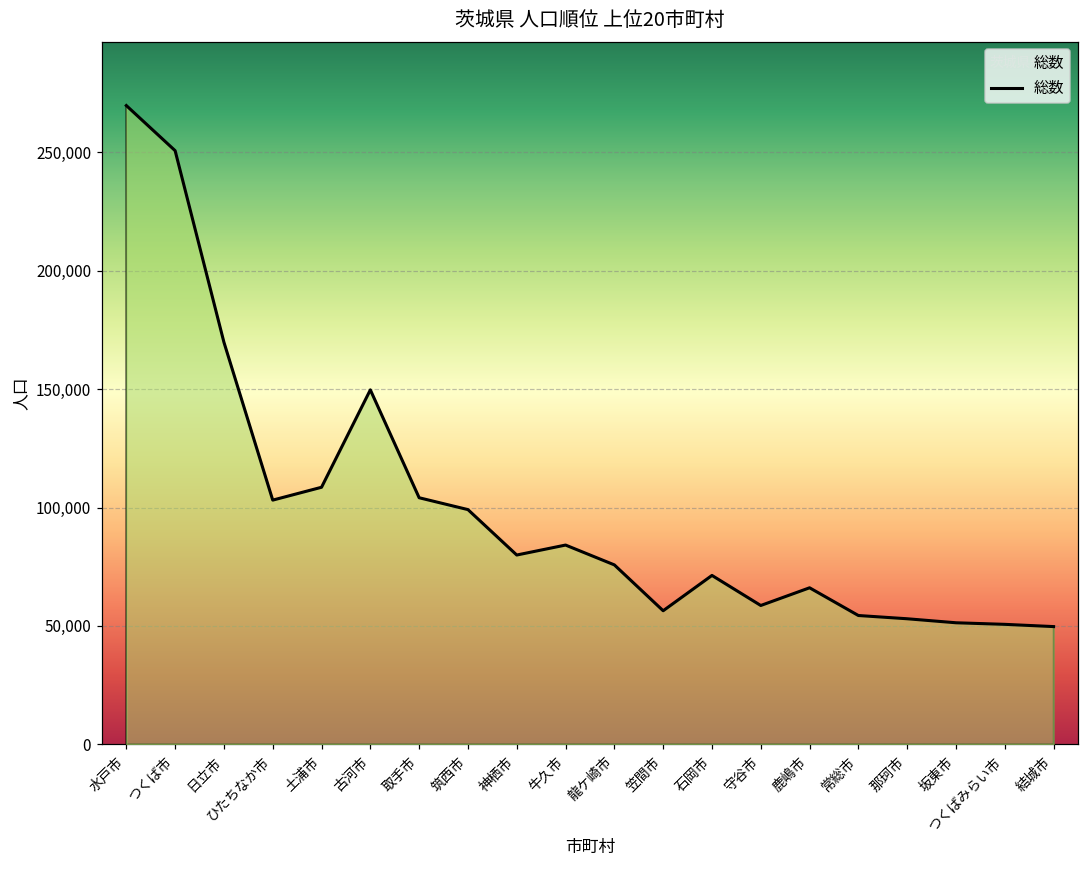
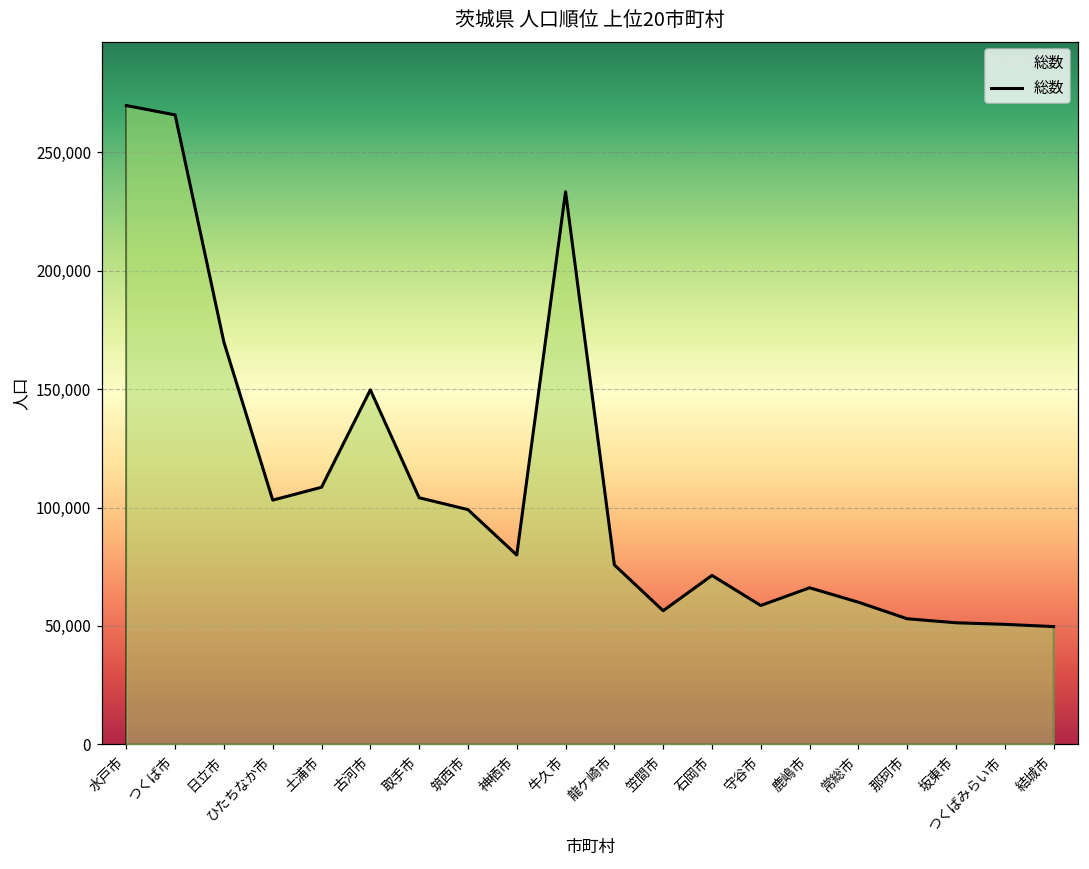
  {
    "水戸市": "270,000",
-   "つくば市": "251,000",
+   "つくば市": "266,000",
    "日立市": "170,000",
    "ひたちなか市": "103,000",
    "土浦市": "109,000",
    "古河市": "150,000",
    "取手市": "104,000",
    "筑西市": "99,000",
    "神栖市": "80,000",
-   "牛久市": "84,000",
+   "牛久市": "233,000",
    "龍ケ崎市": "76,000",
    "笠間市": "56,000",
    "石岡市": "71,000",
    "守谷市": "59,000",
    "鹿嶋市": "66,000",
-   "常総市": "54,000",
+   "常総市": "60,000",
    "那珂市": "53,000",
    "坂東市": "51,000",
    "つくばみらい市": "51,000",
    "結城市": "50,000"
  }
